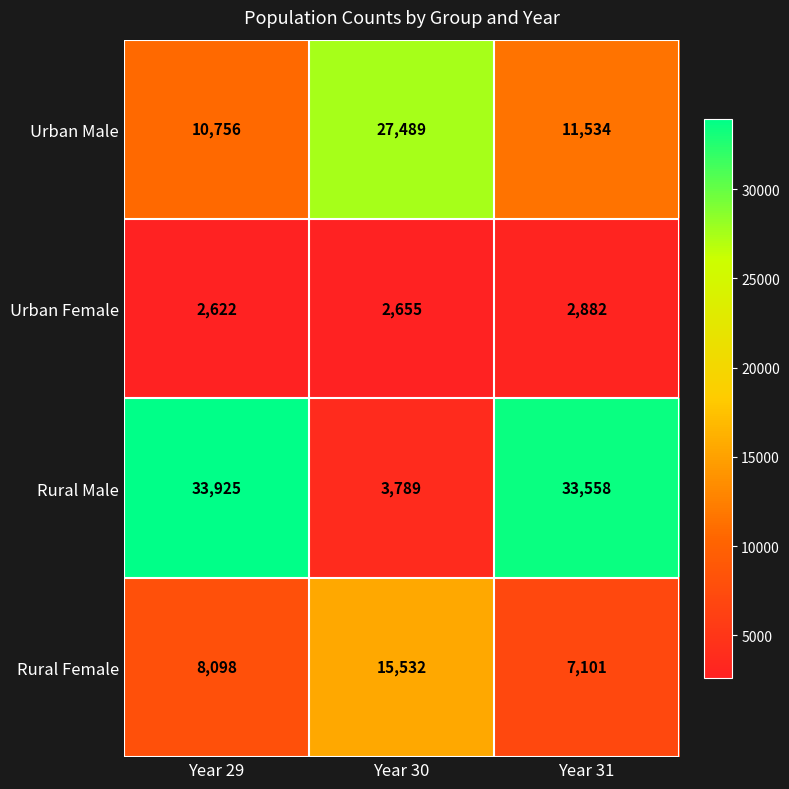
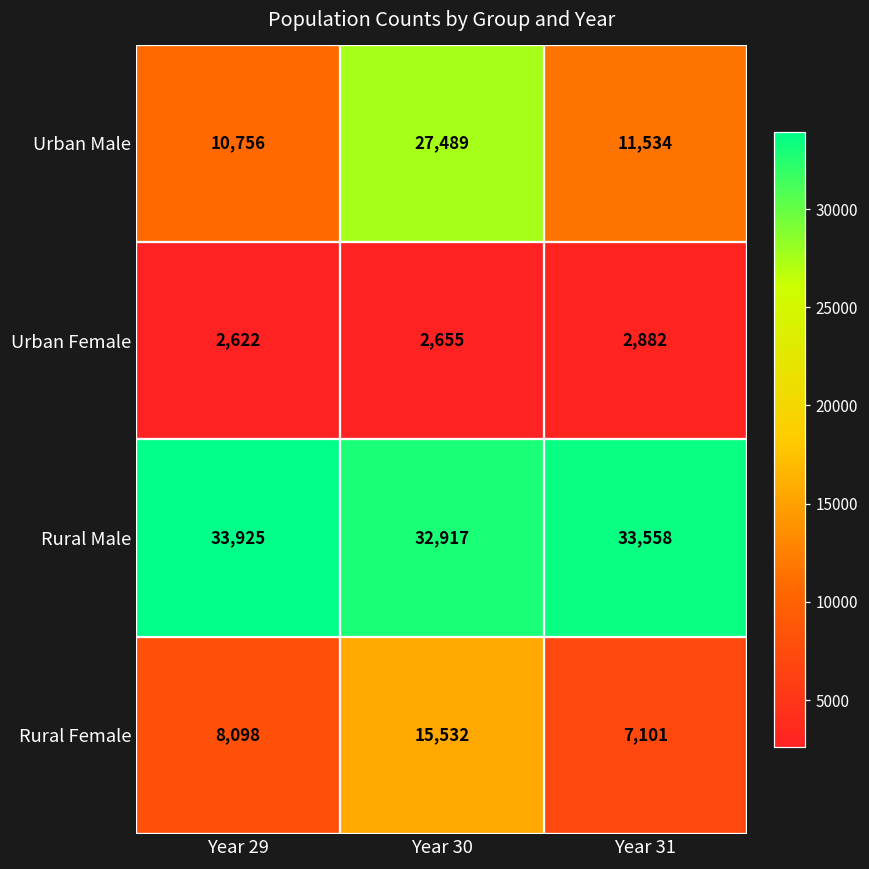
  {
    "Urban Male": {
      "Year 29": "10,756",
      "Year 30": "27,489",
      "Year 31": "11,534"
    },
    "Urban Female": {
      "Year 29": "2,622",
      "Year 30": "2,655",
      "Year 31": "2,882"
    },
    "Rural Male": {
      "Year 29": "33,925",
-     "Year 30": "3,789",
+     "Year 30": "32,917",
      "Year 31": "33,558"
    },
    "Rural Female": {
      "Year 29": "8,098",
      "Year 30": "15,532",
      "Year 31": "7,101"
    }
  }
